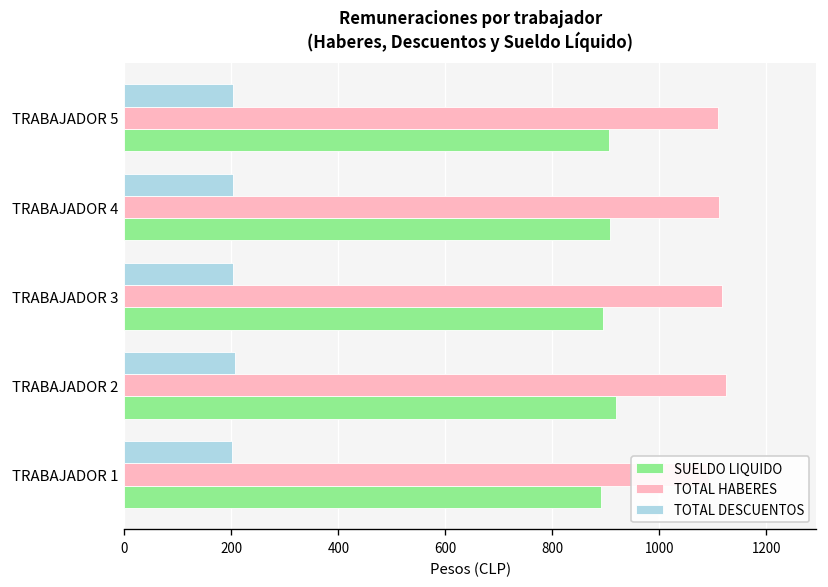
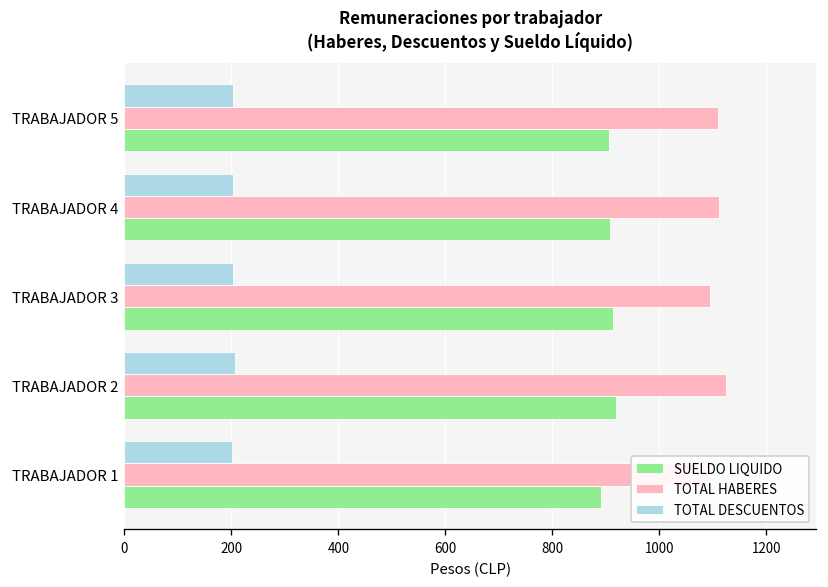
  {
    "SUELDO LIQUIDO": {
      "TRABAJADOR 5": 910,
      "TRABAJADOR 4": 910,
-     "TRABAJADOR 3": 890,
+     "TRABAJADOR 3": 910,
      "TRABAJADOR 2": 920,
      "TRABAJADOR 1": 890
    },
    "TOTAL HABERES": {
      "TRABAJADOR 5": 1110,
      "TRABAJADOR 4": 1110,
-     "TRABAJADOR 3": 1120,
+     "TRABAJADOR 3": 1100,
      "TRABAJADOR 2": 1120
    },
    "TOTAL DESCUENTOS": {
      "TRABAJADOR 5": 200,
      "TRABAJADOR 4": 200,
      "TRABAJADOR 3": 200,
      "TRABAJADOR 2": 210,
      "TRABAJADOR 1": 200
    }
  }
